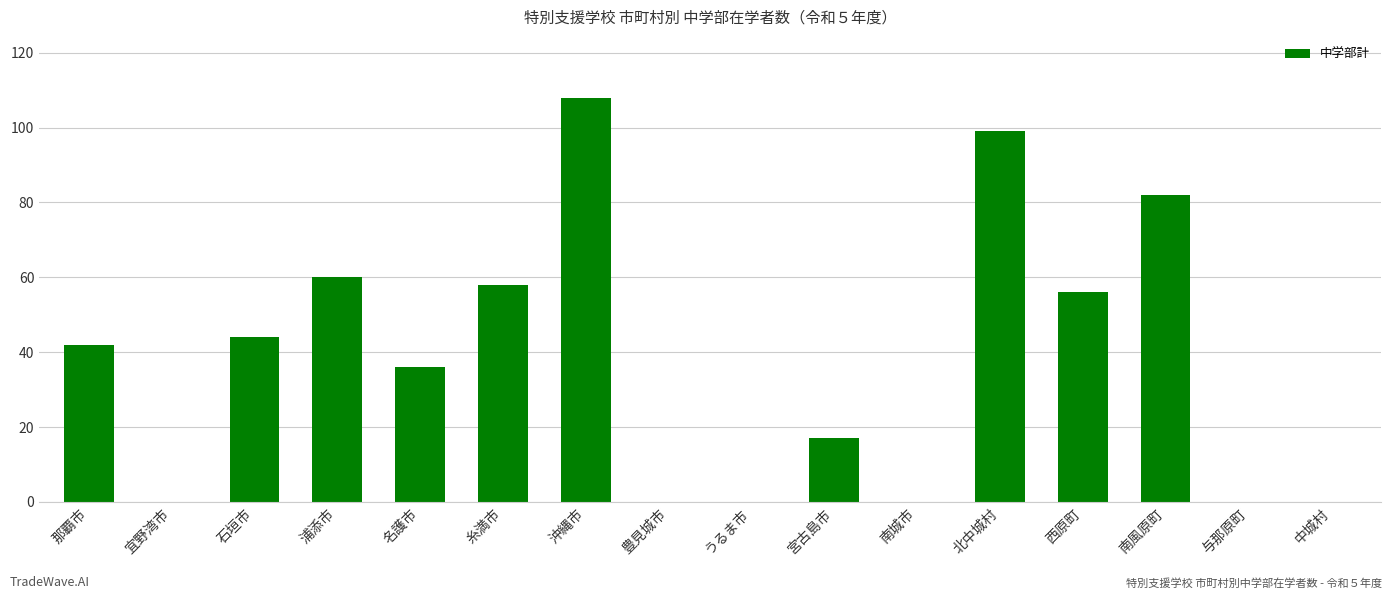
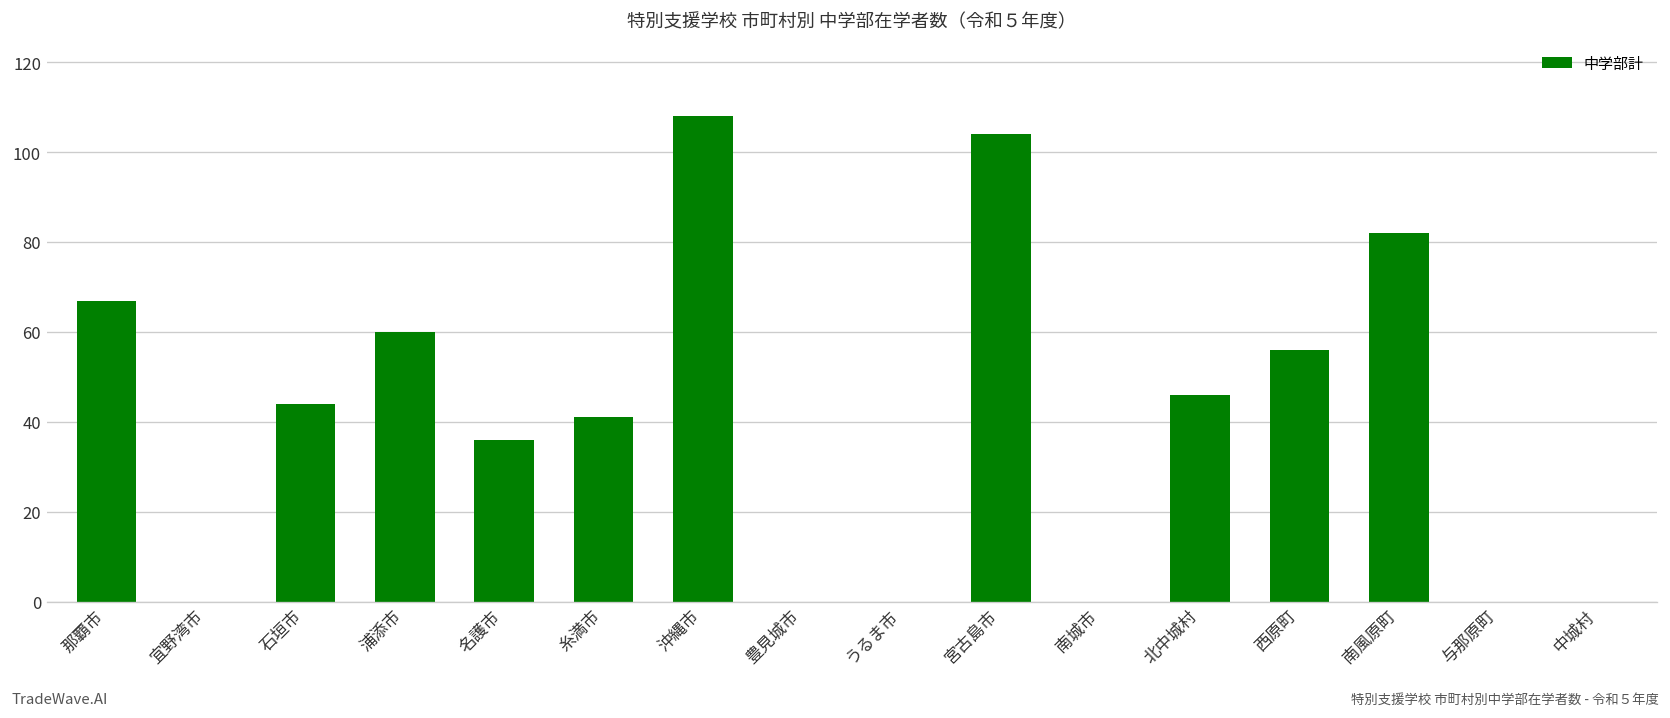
  {
-   "那覇市": 42,
+   "那覇市": 67,
    "宜野湾市": 0,
    "石垣市": 44,
    "浦添市": 60,
    "名護市": 36,
-   "糸満市": 58,
+   "糸満市": 41,
    "沖縄市": 108,
    "豊見城市": 0,
    "うるま市": 0,
-   "宮古島市": 17,
+   "宮古島市": 104,
    "南城市": 0,
-   "北中城村": 99,
+   "北中城村": 46,
    "西原町": 56,
    "南風原町": 82,
    "与那原町": 0,
    "中城村": 0
  }
